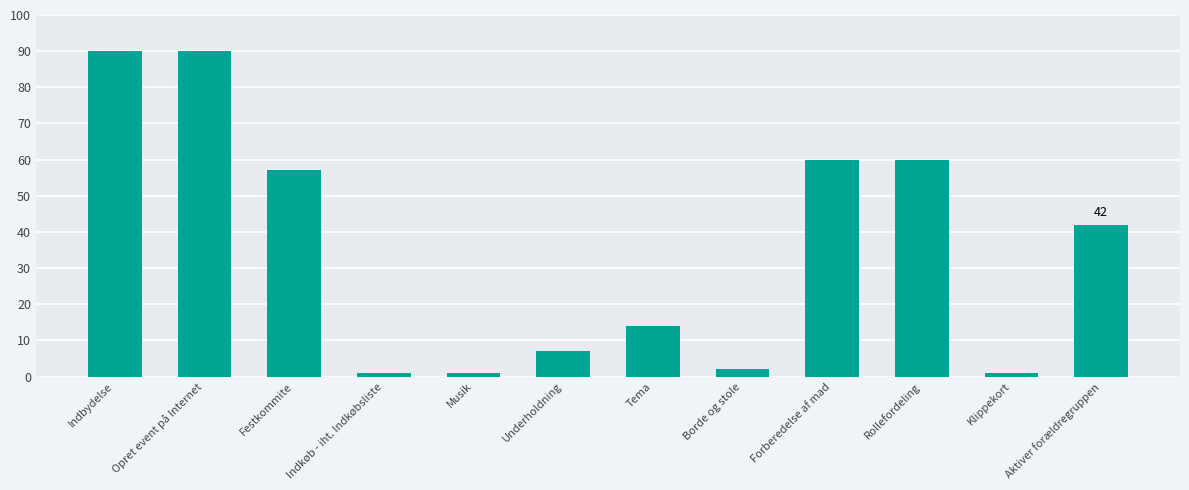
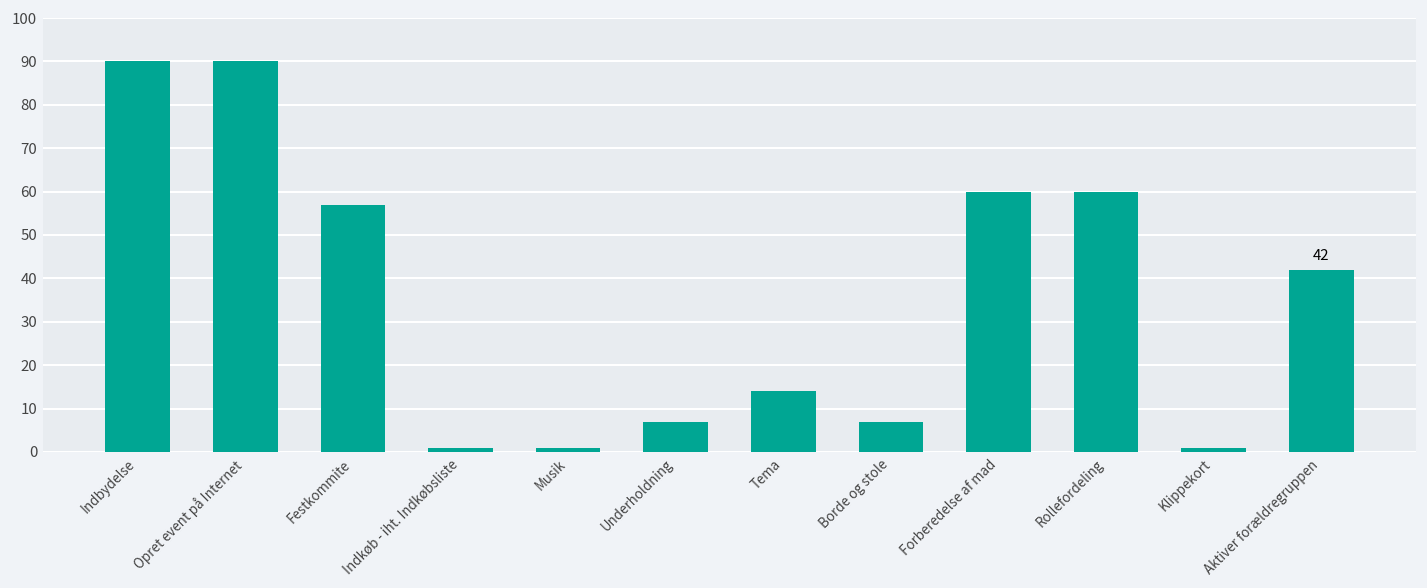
  {
    "Indbydelse": 90,
    "Opret event på Internet": 90,
    "Festkommite": 57,
    "Indkøb - iht. Indkøbsliste": 1,
    "Musik": 1,
    "Underholdning": 7,
    "Tema": 14,
-   "Borde og stole": 2,
+   "Borde og stole": 7,
    "Forberedelse af mad": 60,
    "Rollefordeling": 60,
    "Klippekort": 1
  }
